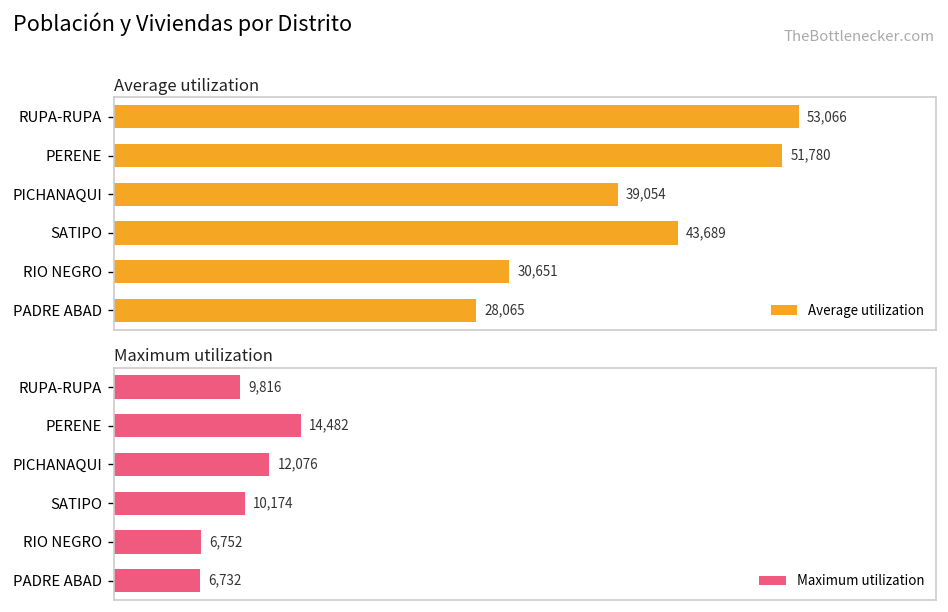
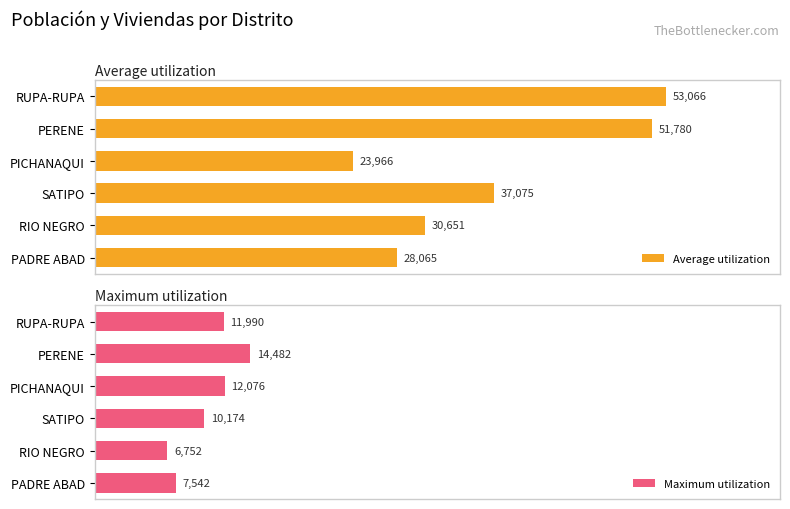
  {
    "Average utilization": {
      "RUPA-RUPA": "53,066",
      "PERENE": "51,780",
-     "PICHANAQUI": "39,054",
-     "SATIPO": "43,689",
+     "PICHANAQUI": "23,966",
+     "SATIPO": "37,075",
      "RIO NEGRO": "30,651",
      "PADRE ABAD": "28,065"
    },
    "Maximum utilization": {
-     "RUPA-RUPA": "9,816",
+     "RUPA-RUPA": "11,990",
      "PERENE": "14,482",
      "PICHANAQUI": "12,076",
      "SATIPO": "10,174",
      "RIO NEGRO": "6,752",
-     "PADRE ABAD": "6,732"
+     "PADRE ABAD": "7,542"
    }
  }
